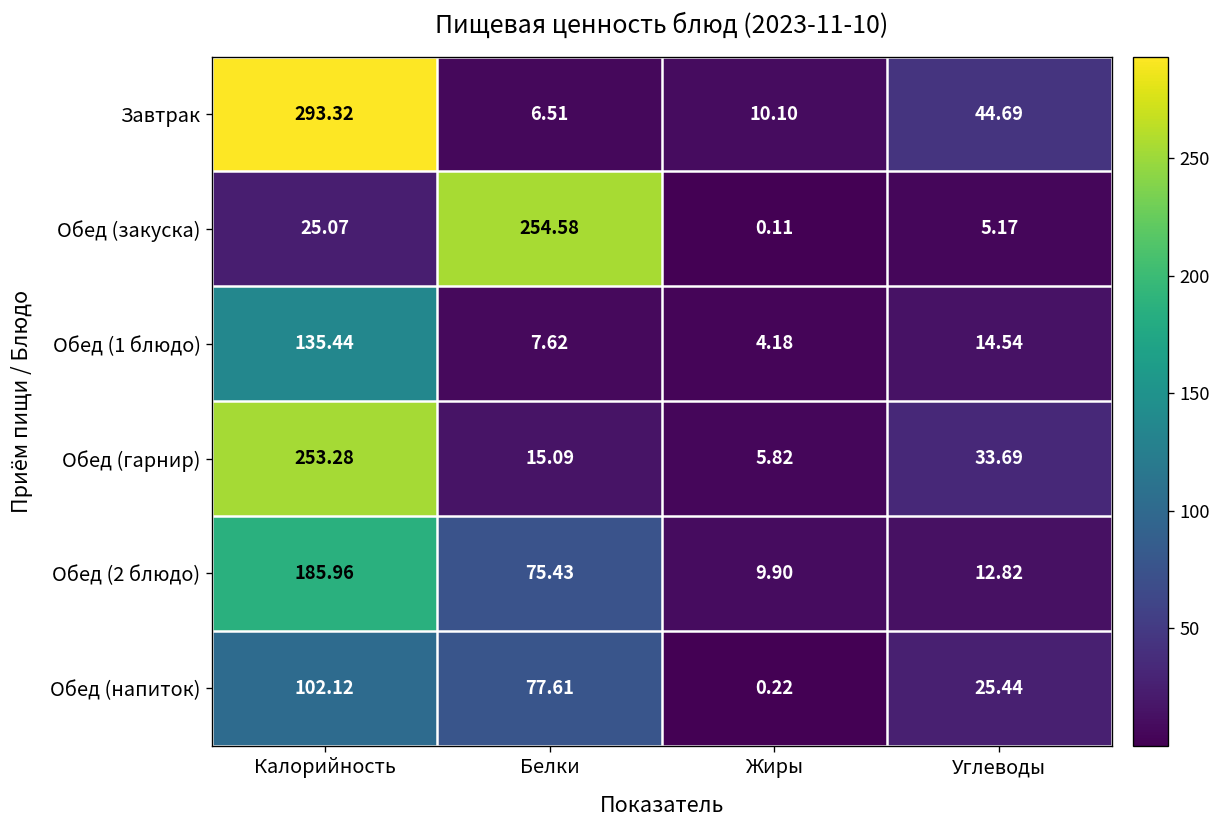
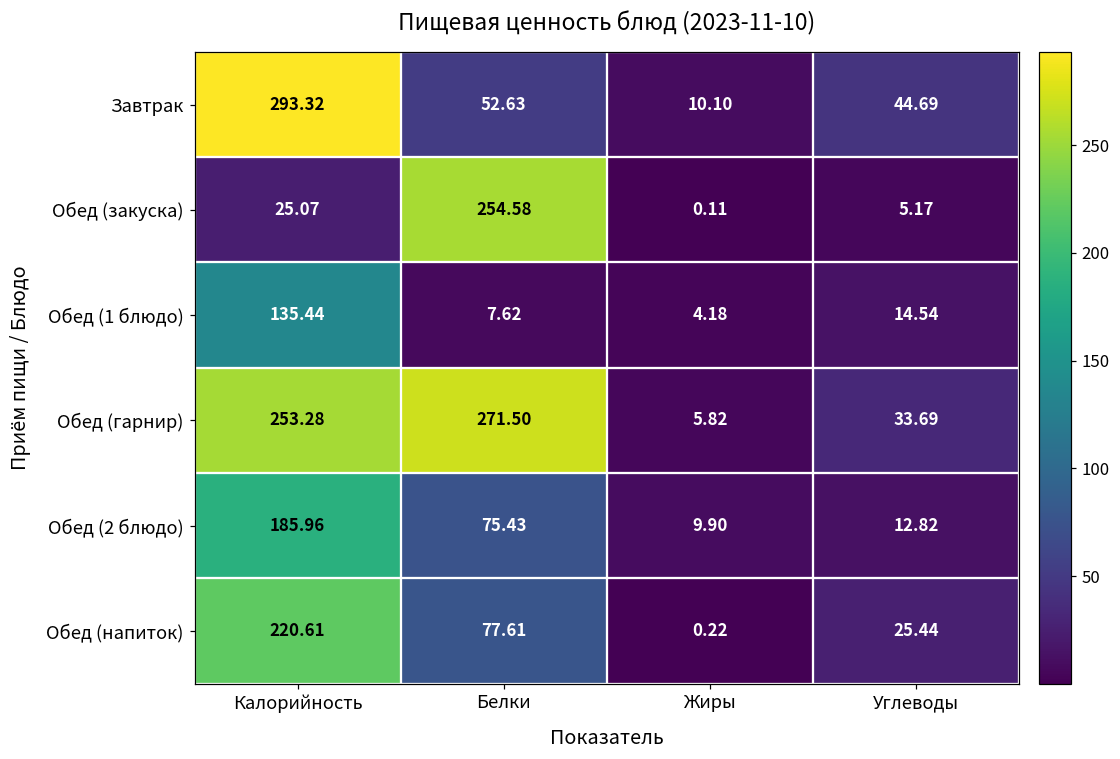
  {
    "Завтрак": {
      "Калорийность": 293.32,
-     "Белки": 6.51,
+     "Белки": 52.63,
      "Жиры": 10.10,
      "Углеводы": 44.69
    },
    "Обед (закуска)": {
      "Калорийность": 25.07,
      "Белки": 254.58,
      "Жиры": 0.11,
      "Углеводы": 5.17
    },
    "Обед (1 блюдо)": {
      "Калорийность": 135.44,
      "Белки": 7.62,
      "Жиры": 4.18,
      "Углеводы": 14.54
    },
    "Обед (гарнир)": {
      "Калорийность": 253.28,
-     "Белки": 15.09,
+     "Белки": 271.50,
      "Жиры": 5.82,
      "Углеводы": 33.69
    },
    "Обед (2 блюдо)": {
      "Калорийность": 185.96,
      "Белки": 75.43,
      "Жиры": 9.90,
      "Углеводы": 12.82
    },
    "Обед (напиток)": {
-     "Калорийность": 102.12,
+     "Калорийность": 220.61,
      "Белки": 77.61,
      "Жиры": 0.22,
      "Углеводы": 25.44
    }
  }
